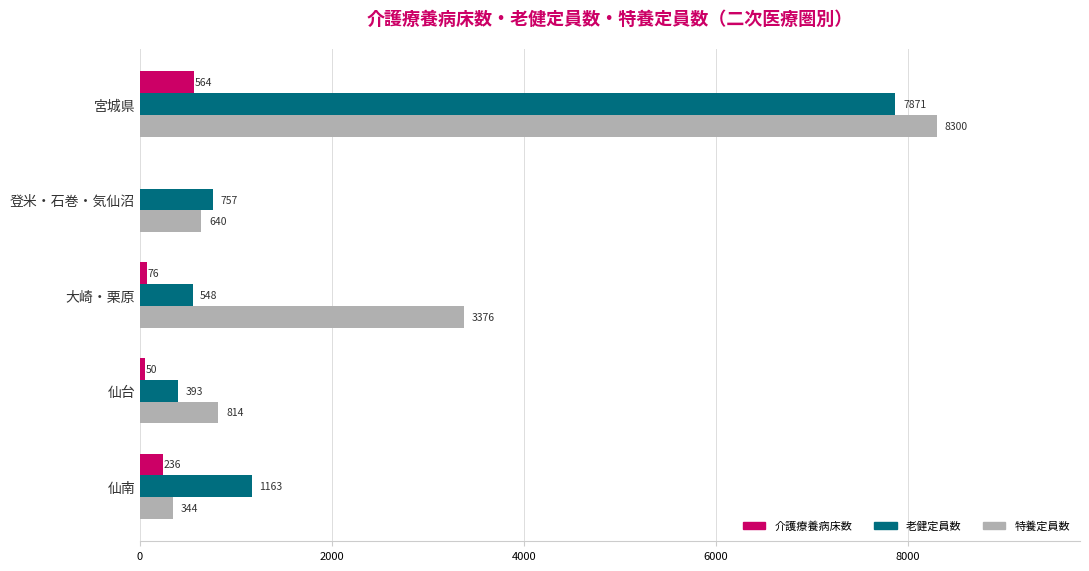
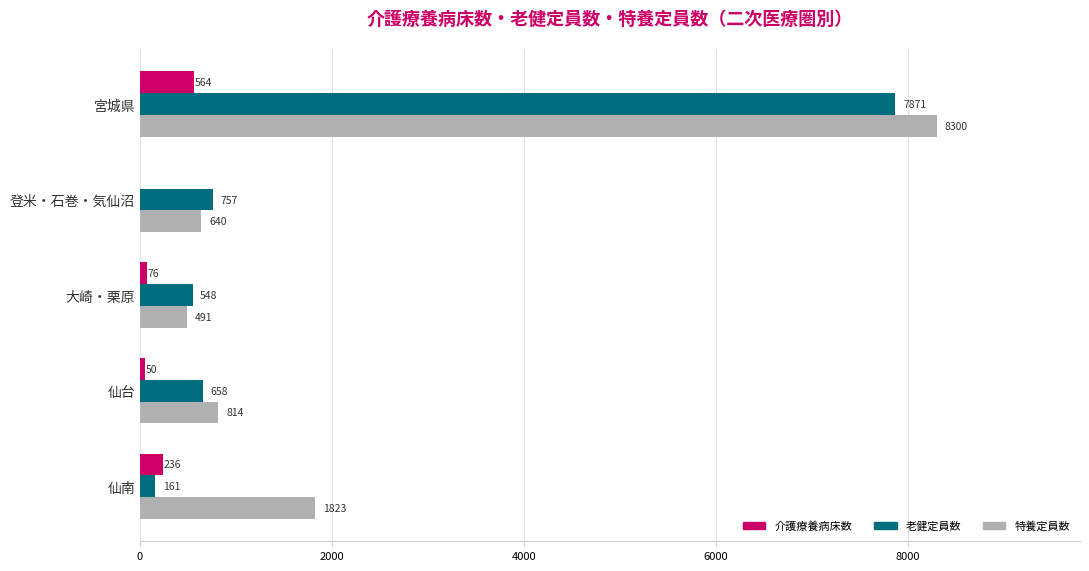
  {
    "介護療養病床数": {
      "宮城県": 564,
      "大崎・栗原": 76,
      "仙台": 50,
      "仙南": 236
    },
    "老健定員数": {
      "宮城県": 7871,
      "登米・石巻・気仙沼": 757,
      "大崎・栗原": 548,
-     "仙台": 393,
-     "仙南": 1163
+     "仙台": 658,
+     "仙南": 161
    },
    "特養定員数": {
      "宮城県": 8300,
      "登米・石巻・気仙沼": 640,
-     "大崎・栗原": 3376,
+     "大崎・栗原": 491,
      "仙台": 814,
-     "仙南": 344
+     "仙南": 1823
    }
  }
